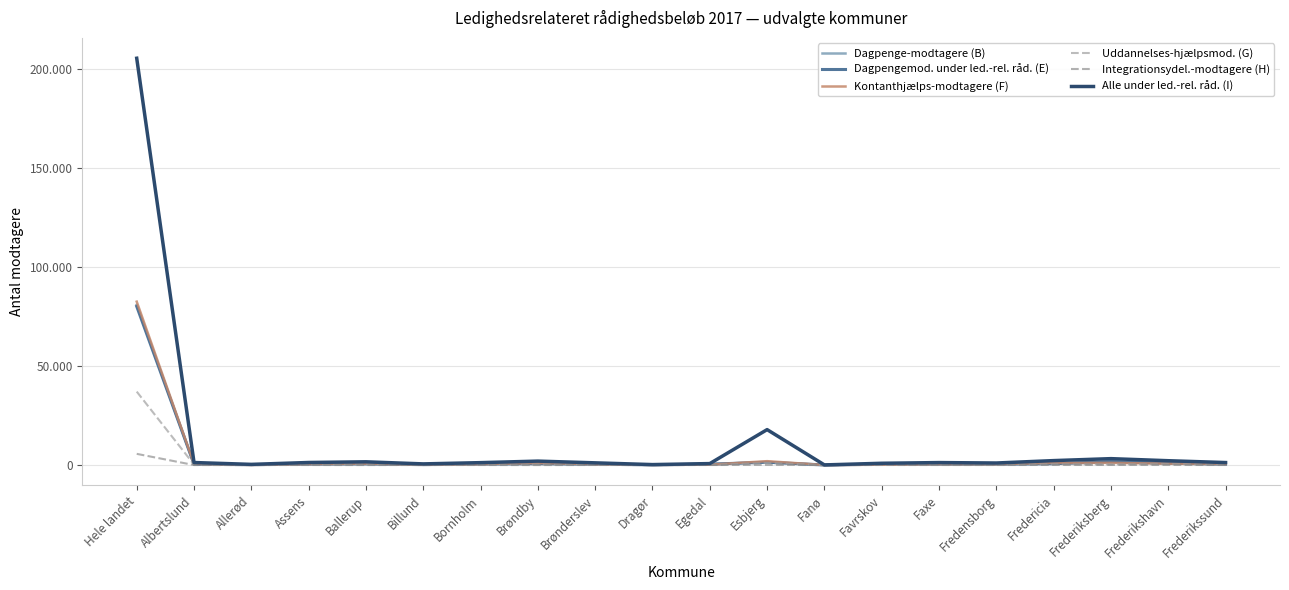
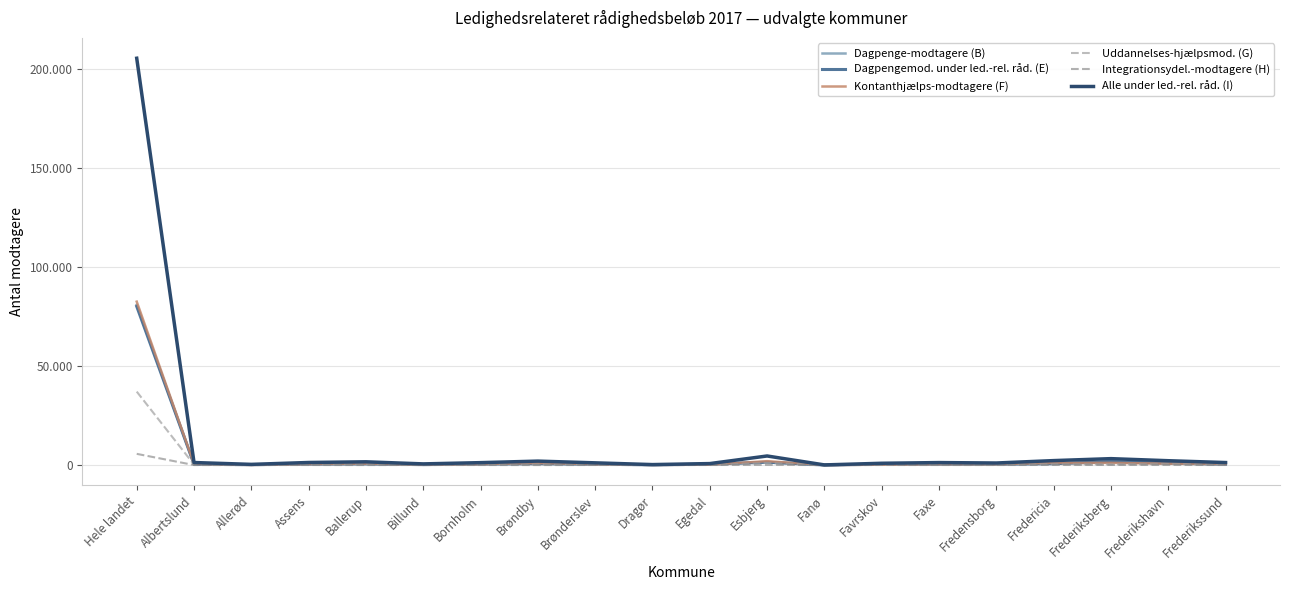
  {
    "Kontanthjælps-modtagere (F)": {
      "Hele landet": 82
    },
    "Alle under led.-rel. råd. (I)": {
      "Hele landet": 205,
-     "Esbjerg": 18,
+     "Esbjerg": 5,
      "Frederiksberg": 3
    }
  }
